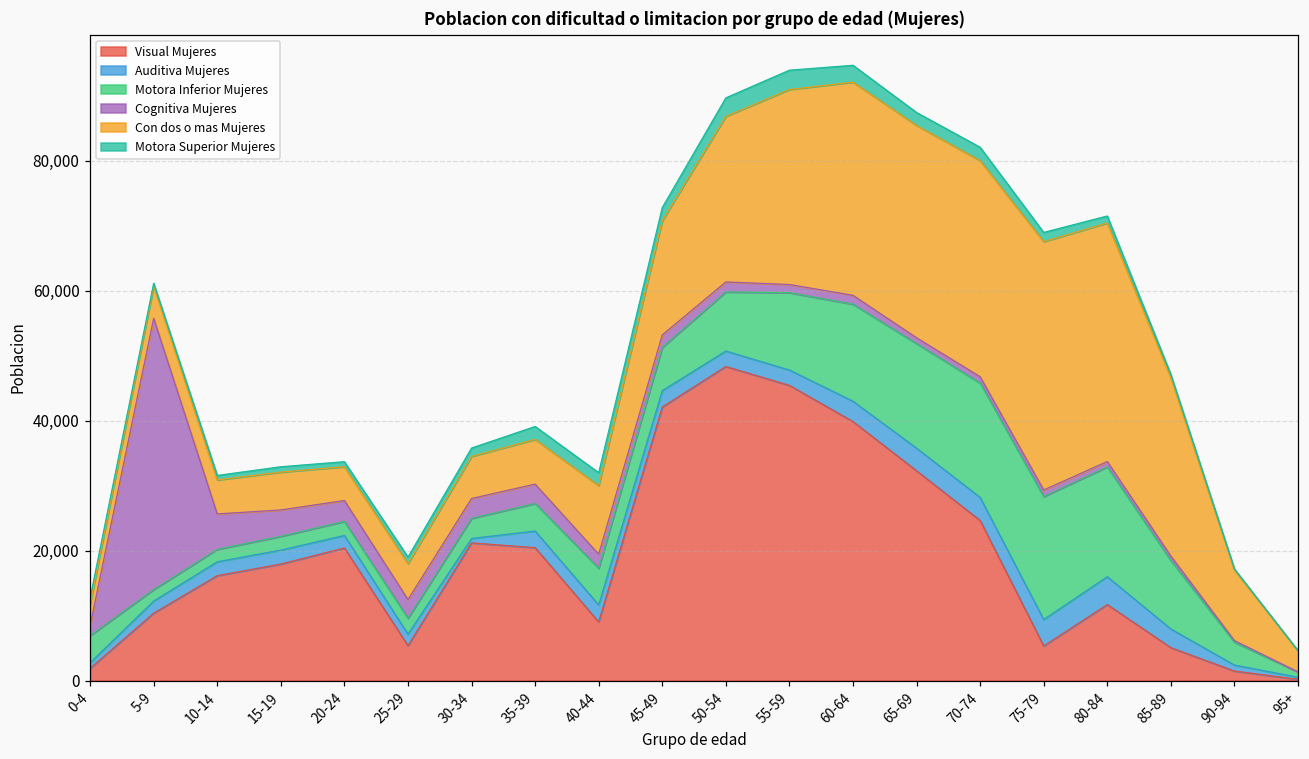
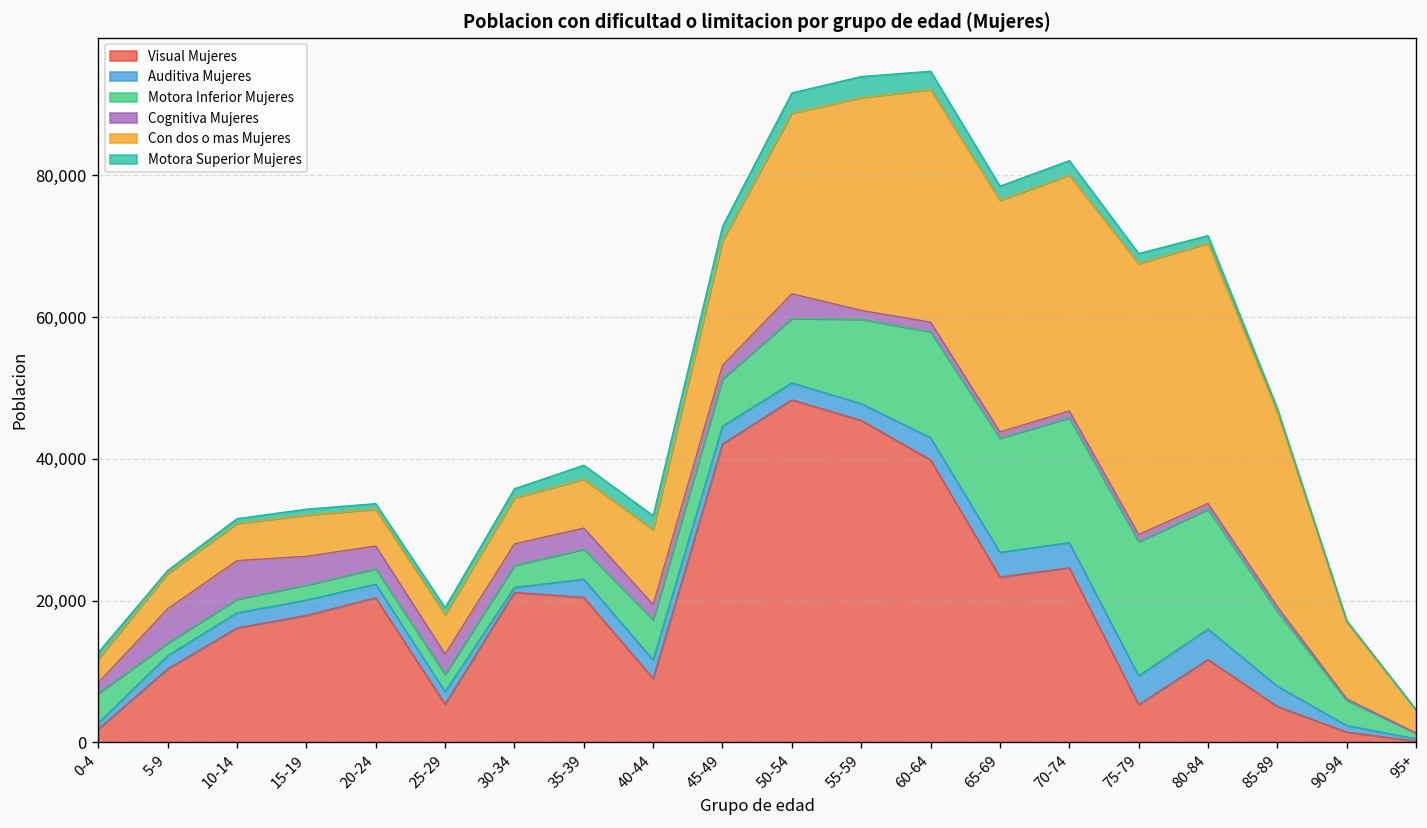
  {
    "Visual Mujeres": {
      "0-4": "2,000",
      "5-9": "10,000",
      "10-14": "16,000",
      "15-19": "18,000",
      "20-24": "20,000",
      "25-29": "5,000",
      "30-34": "21,000",
      "35-39": "20,000",
      "40-44": "9,000",
      "45-49": "42,000",
      "50-54": "48,000",
      "55-59": "45,000",
      "60-64": "40,000",
-     "65-69": "32,000",
+     "65-69": "23,000",
      "70-74": "25,000",
      "75-79": "5,000",
      "80-84": "12,000",
      "85-89": "5,000",
      "90-94": "1,000"
    },
    "Auditiva Mujeres": {
      "0-4": "1,000",
      "5-9": "2,000",
      "10-14": "2,000",
      "15-19": "2,000",
      "20-24": "2,000",
      "25-29": "2,000",
      "30-34": "1,000",
      "35-39": "3,000",
      "40-44": "3,000",
      "45-49": "3,000",
      "50-54": "2,000",
      "55-59": "2,000",
      "60-64": "3,000",
      "65-69": "3,000",
      "70-74": "4,000",
      "75-79": "4,000",
      "80-84": "4,000",
      "85-89": "3,000",
      "90-94": "1,000"
    },
    "Cognitiva Mujeres": {
      "0-4": "2,000",
-     "5-9": "42,000",
+     "5-9": "5,000",
      "10-14": "5,000",
      "15-19": "4,000",
      "20-24": "3,000",
      "25-29": "3,000",
      "30-34": "3,000",
      "35-39": "3,000",
      "40-44": "2,000",
      "45-49": "2,000",
-     "50-54": "2,000",
+     "50-54": "3,000",
      "55-59": "1,000",
      "60-64": "1,000",
      "65-69": "1,000",
      "70-74": "1,000",
      "75-79": "1,000",
      "80-84": "1,000",
      "85-89": "1,000"
    },
    "Con dos o mas Mujeres": {
      "0-4": "3,000",
      "10-14": "5,000",
      "15-19": "6,000",
      "20-24": "5,000",
      "25-29": "6,000",
      "30-34": "6,000",
      "35-39": "7,000",
      "40-44": "11,000",
      "45-49": "18,000",
      "50-54": "25,000",
      "55-59": "30,000",
      "60-64": "33,000",
      "65-69": "33,000",
      "70-74": "33,000",
      "75-79": "38,000",
      "80-84": "37,000",
      "85-89": "27,000"
    }
  }
